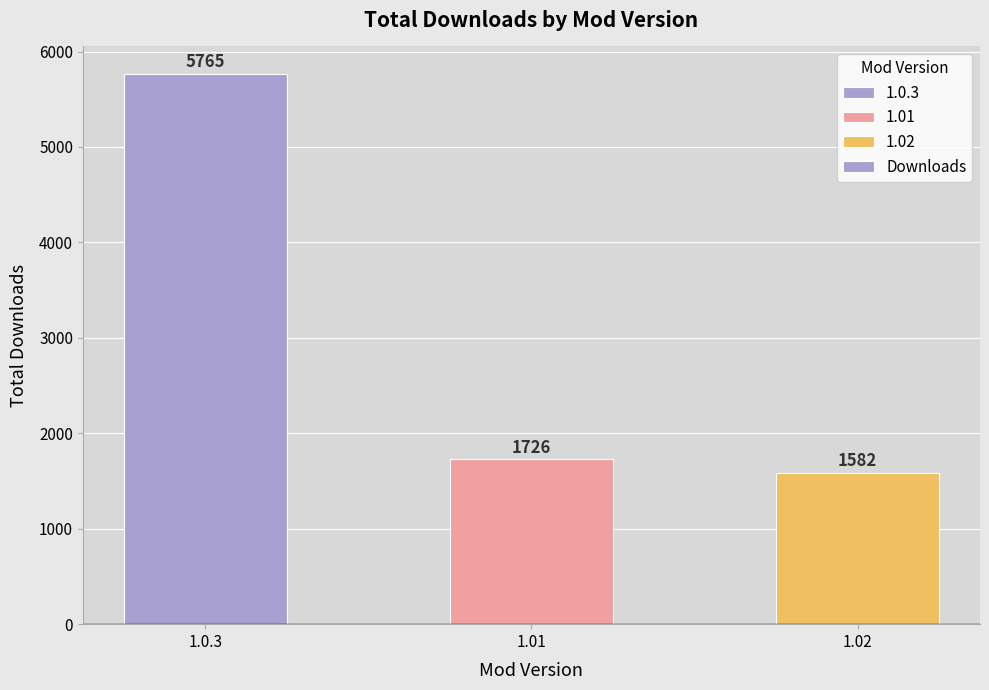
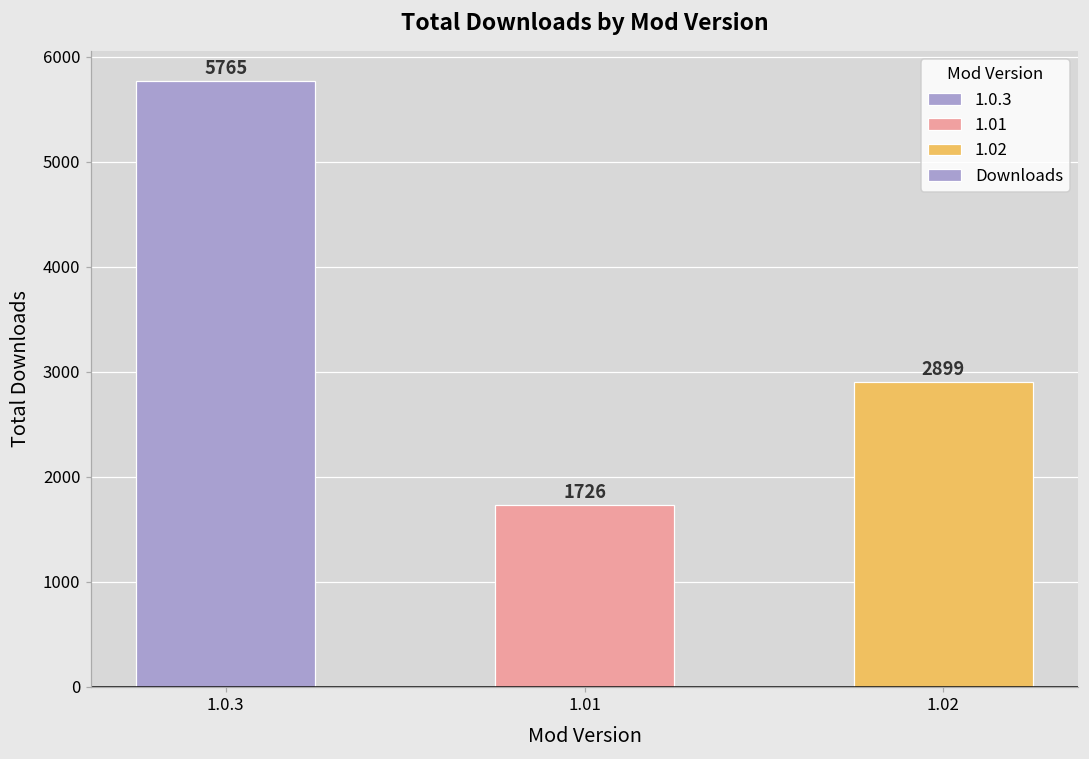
  {
    "1.0.3": 5765,
    "1.01": 1726,
-   "1.02": 1582
+   "1.02": 2899
  }
